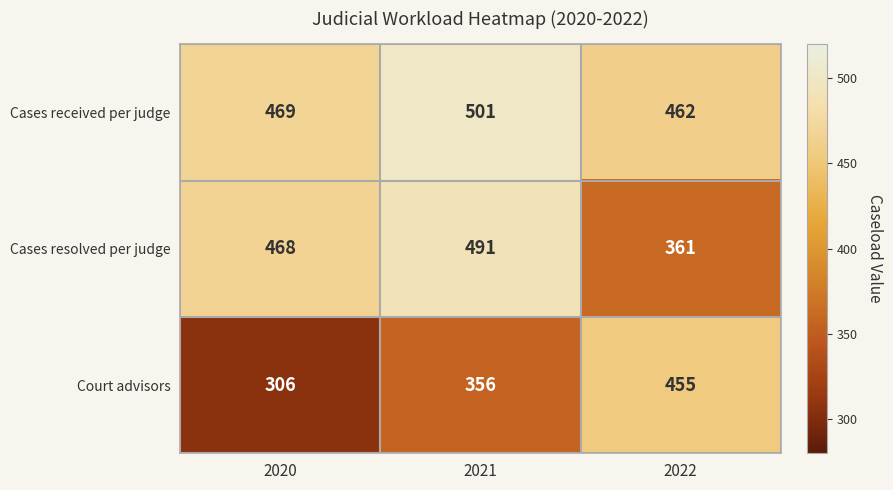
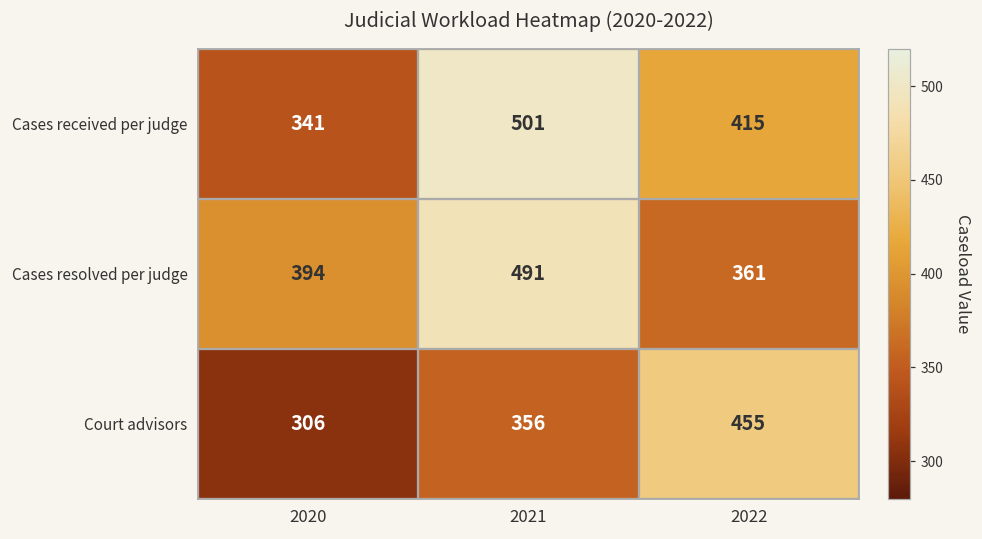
  {
    "Cases received per judge": {
-     "2020": 469,
+     "2020": 341,
      "2021": 501,
-     "2022": 462
+     "2022": 415
    },
    "Cases resolved per judge": {
-     "2020": 468,
+     "2020": 394,
      "2021": 491,
      "2022": 361
    },
    "Court advisors": {
      "2020": 306,
      "2021": 356,
      "2022": 455
    }
  }
